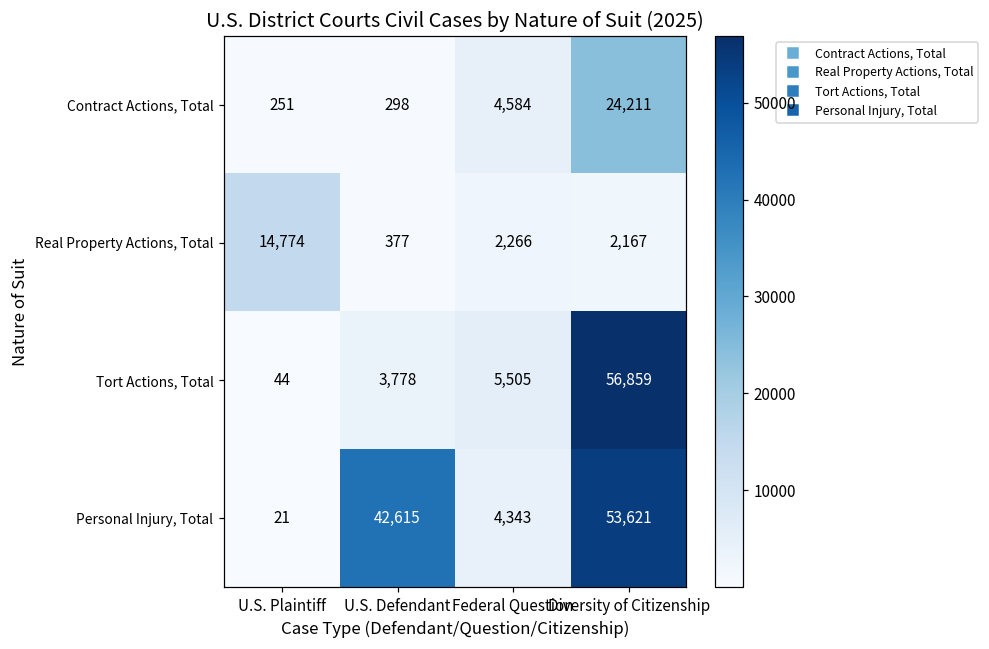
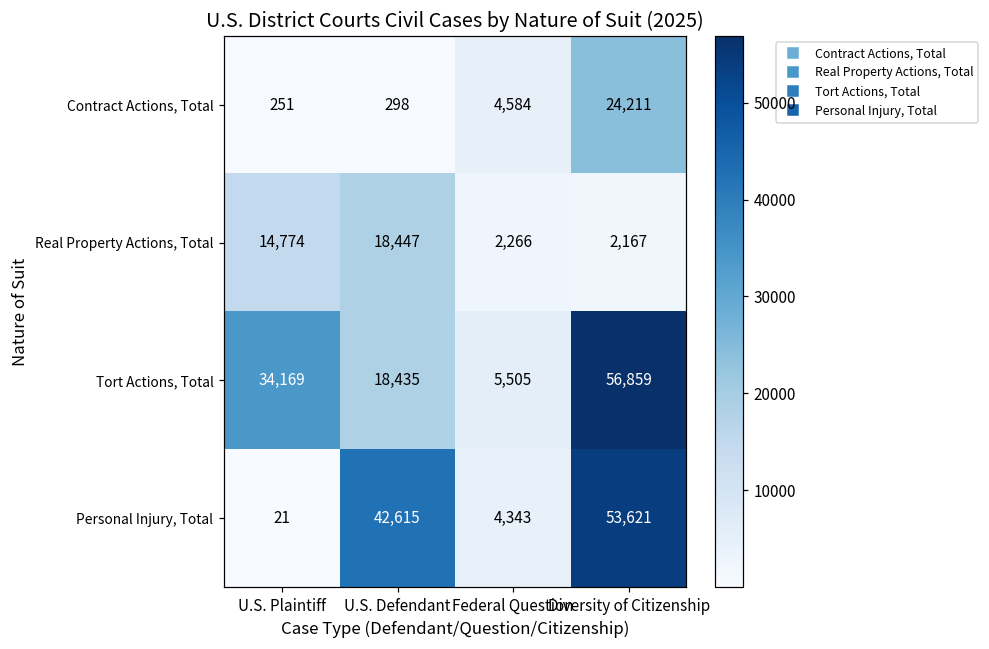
  {
    "Contract Actions, Total": {
      "U.S. Plaintiff": "251",
      "U.S. Defendant": "298"
    },
    "Real Property Actions, Total": {
      "U.S. Plaintiff": "14,774",
-     "U.S. Defendant": "377"
+     "U.S. Defendant": "18,447"
    },
    "Tort Actions, Total": {
-     "U.S. Plaintiff": "44",
-     "U.S. Defendant": "3,778"
+     "U.S. Plaintiff": "34,169",
+     "U.S. Defendant": "18,435"
    },
    "Personal Injury, Total": {
      "U.S. Plaintiff": "21",
      "U.S. Defendant": "42,615"
    }
  }
